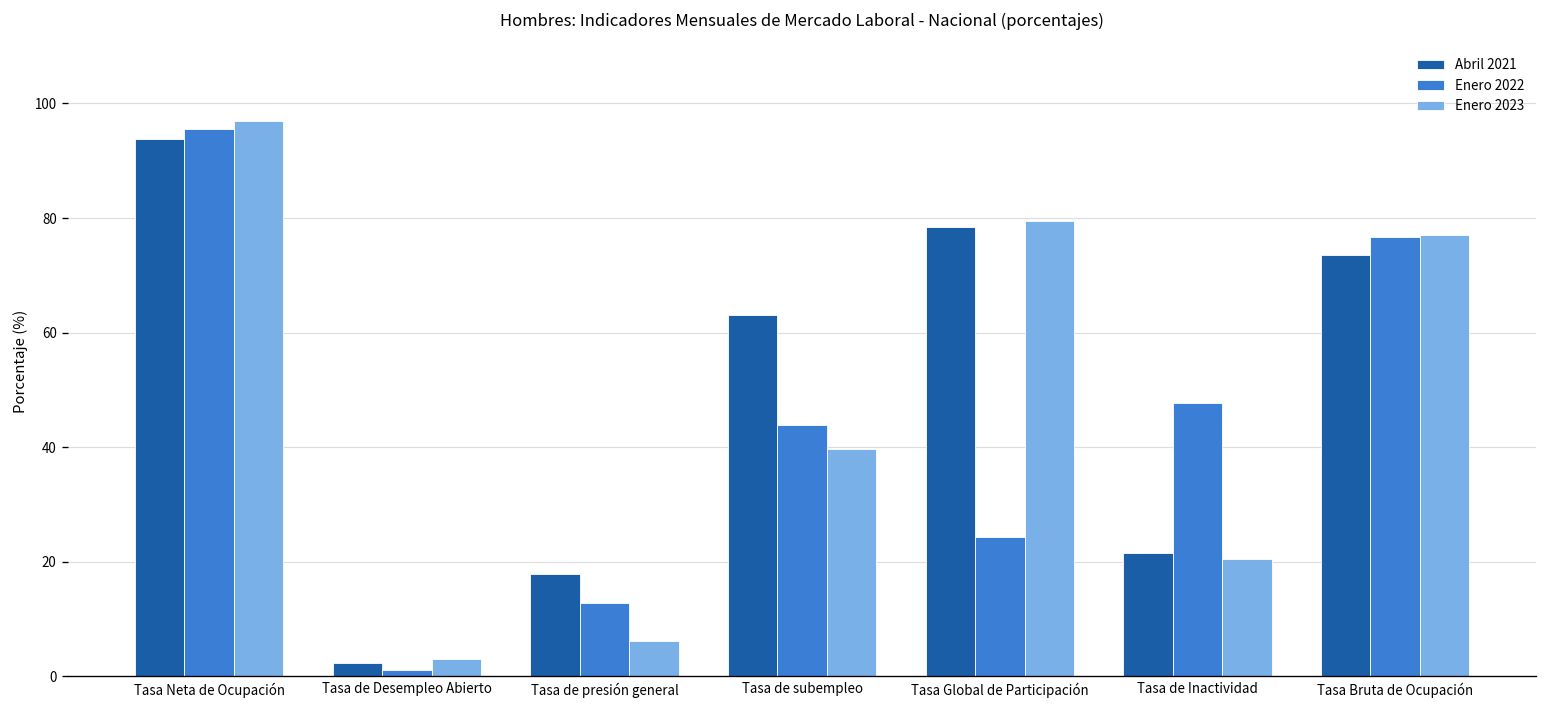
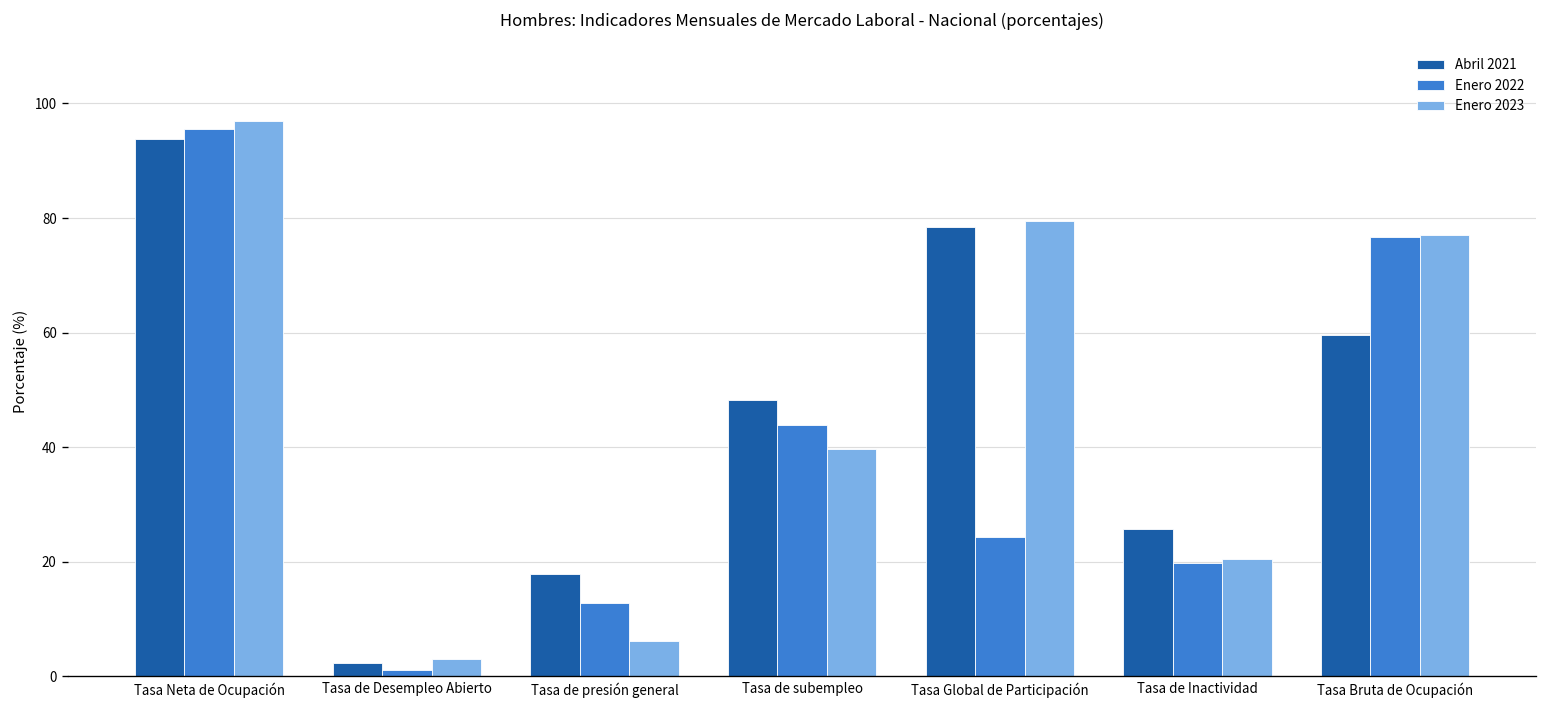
  {
    "Abril 2021": {
      "Tasa Neta de Ocupación": 94,
      "Tasa de Desempleo Abierto": 2,
      "Tasa de presión general": 18,
-     "Tasa de subempleo": 63,
+     "Tasa de subempleo": 48,
      "Tasa Global de Participación": 79,
-     "Tasa de Inactividad": 22,
-     "Tasa Bruta de Ocupación": 74
+     "Tasa de Inactividad": 26,
+     "Tasa Bruta de Ocupación": 60
    },
    "Enero 2022": {
      "Tasa Neta de Ocupación": 96,
      "Tasa de Desempleo Abierto": 1,
      "Tasa de presión general": 13,
      "Tasa de subempleo": 44,
      "Tasa Global de Participación": 24,
-     "Tasa de Inactividad": 48,
+     "Tasa de Inactividad": 20,
      "Tasa Bruta de Ocupación": 77
    },
    "Enero 2023": {
      "Tasa Neta de Ocupación": 97,
      "Tasa de Desempleo Abierto": 3,
      "Tasa de presión general": 6,
      "Tasa de subempleo": 40,
      "Tasa Global de Participación": 79,
      "Tasa de Inactividad": 21,
      "Tasa Bruta de Ocupación": 77
    }
  }
